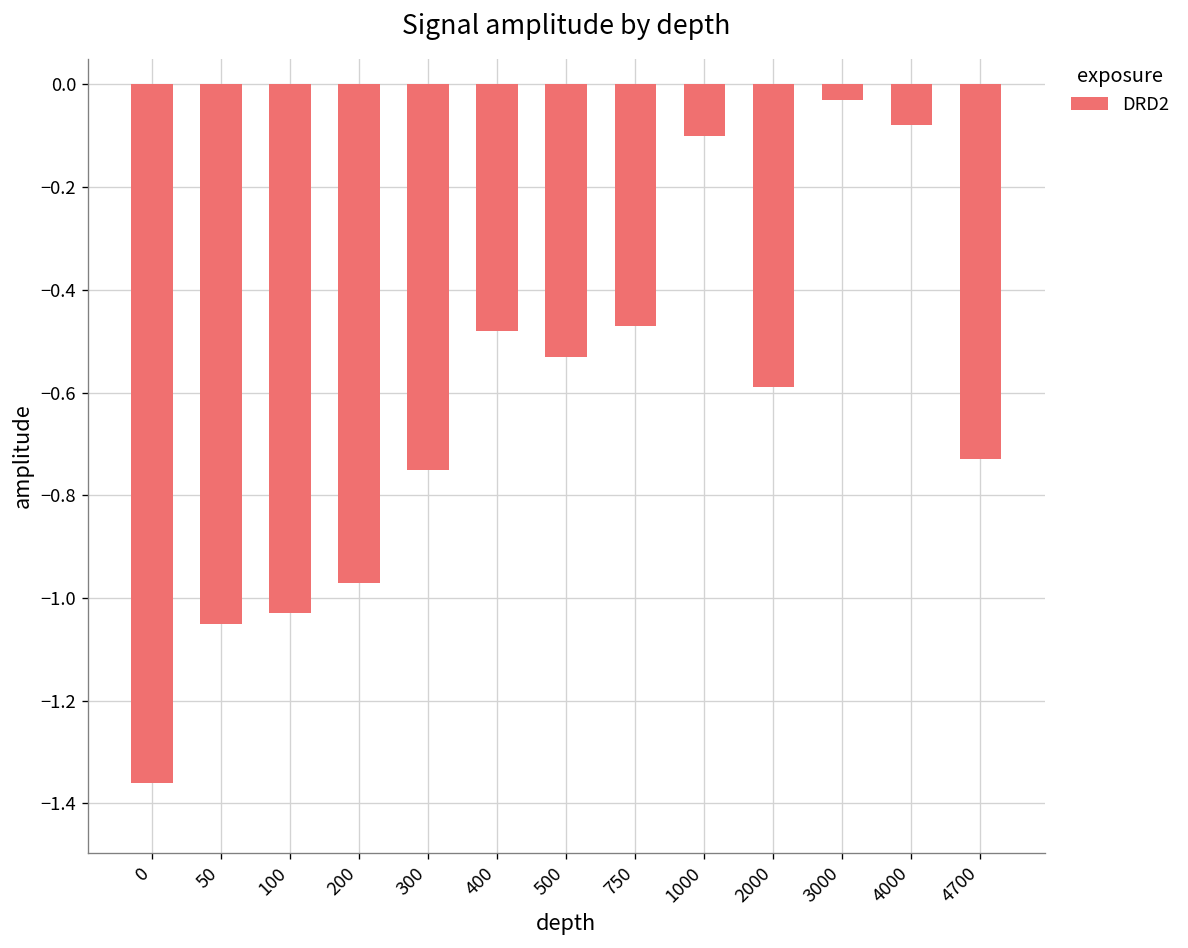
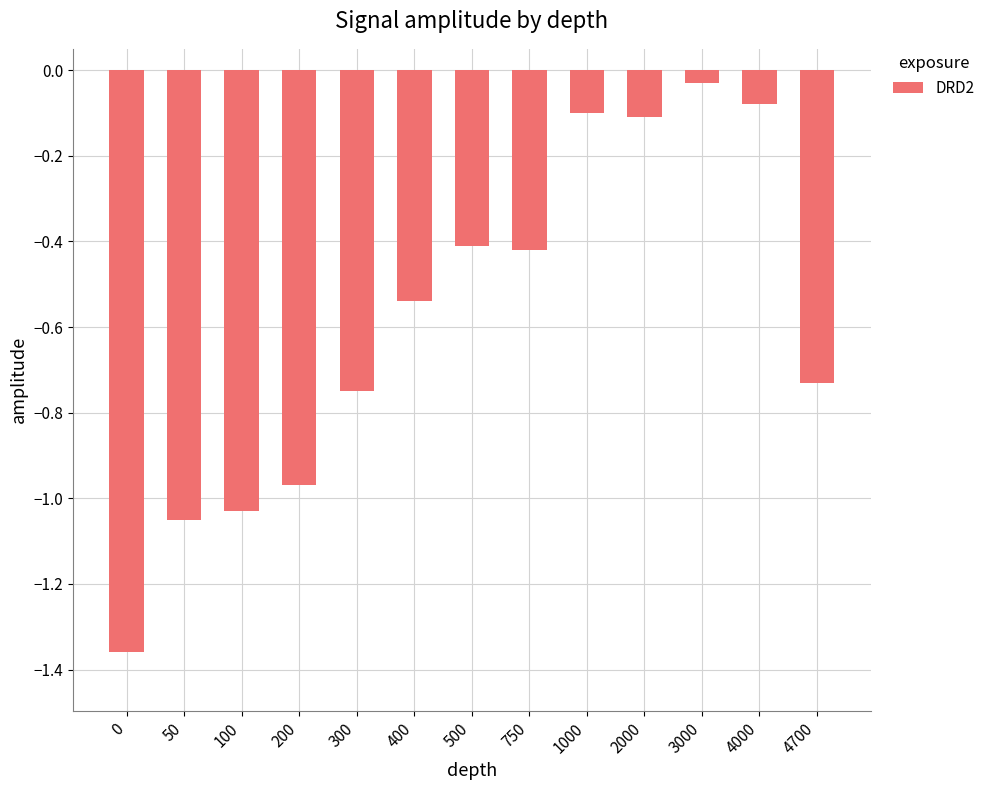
  {
    "0": -1.36,
    "50": -1.05,
    "100": -1.03,
    "200": -0.97,
    "300": -0.75,
-   "400": -0.48,
-   "500": -0.53,
-   "750": -0.47,
+   "400": -0.54,
+   "500": -0.41,
+   "750": -0.42,
    "1000": -0.10,
-   "2000": -0.59,
+   "2000": -0.11,
    "3000": -0.03,
    "4000": -0.08,
    "4700": -0.73
  }
